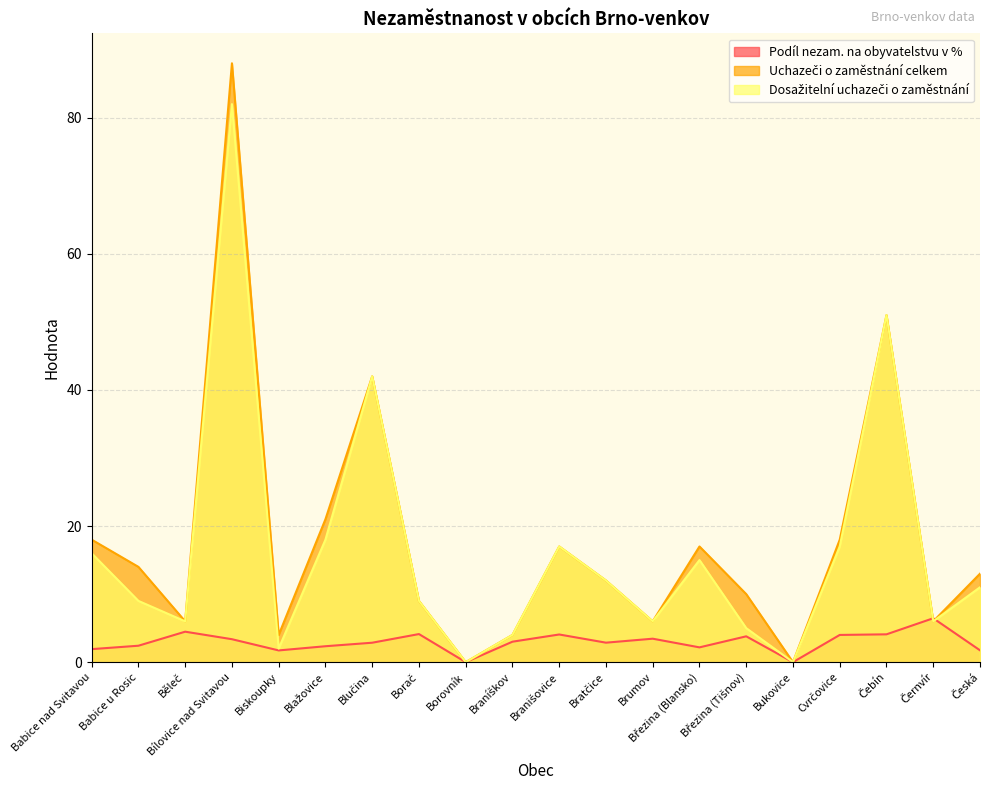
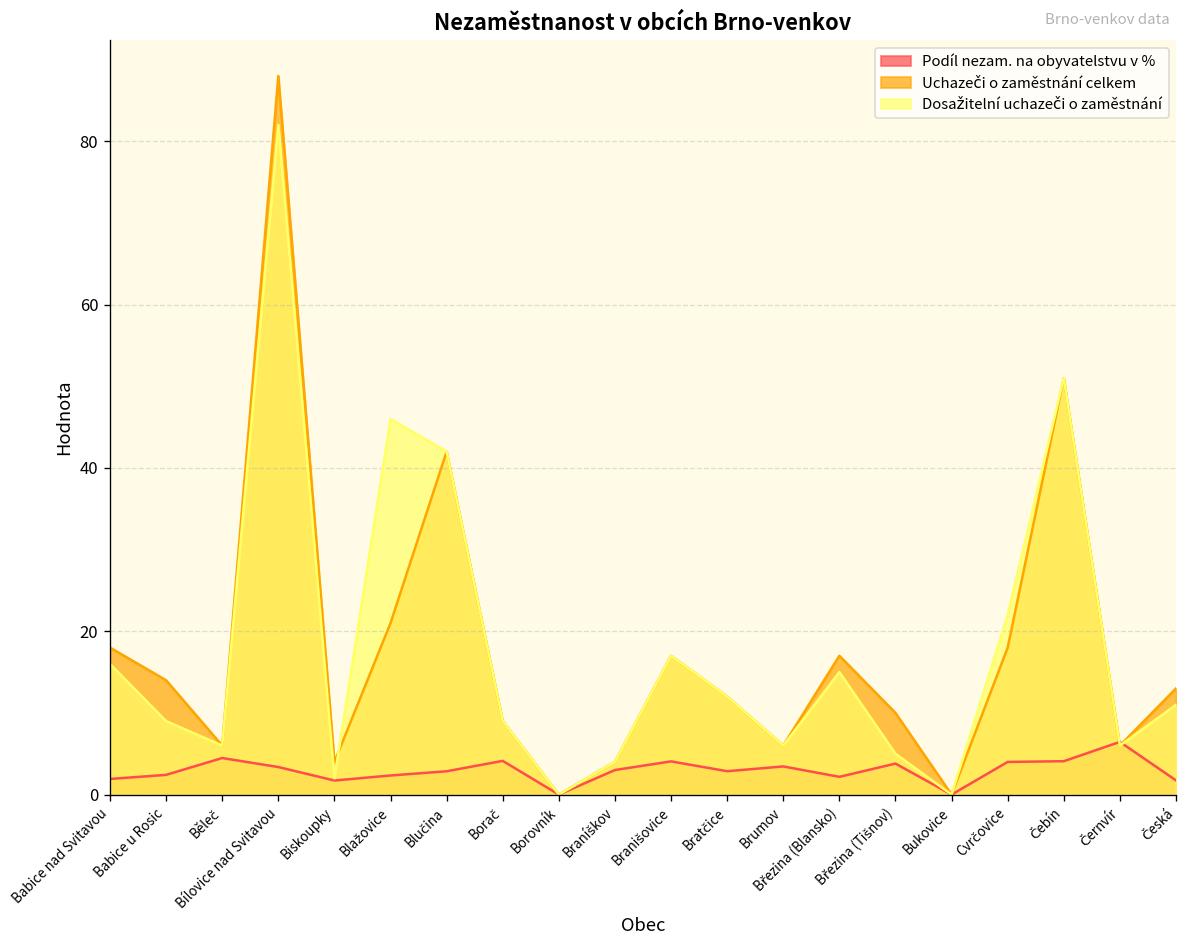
  {
    "Podíl nezam. na obyvatelstvu v %": {
      "Babice nad Svitavou": 2,
      "Babice u Rosic": 2,
      "Běleč": 4,
      "Bílovice nad Svitavou": 3,
      "Blažovice": 2,
      "Blučina": 3,
      "Borač": 4,
      "Braníškov": 3,
      "Branišovice": 4,
      "Bratčice": 3,
      "Brumov": 3,
      "Březina (Blansko)": 2,
      "Březina (Tišnov)": 4,
      "Cvrčovice": 4,
      "Čebín": 4,
      "Černvír": 6,
      "Česká": 2
    },
    "Uchazeči o zaměstnání celkem": {
      "Babice nad Svitavou": 18,
      "Babice u Rosic": 14,
      "Bílovice nad Svitavou": 88,
      "Biskoupky": 4,
      "Blažovice": 21,
      "Březina (Blansko)": 17,
      "Březina (Tišnov)": 10,
      "Cvrčovice": 18,
      "Česká": 13
    },
    "Dosažitelní uchazeči o zaměstnání": {
      "Babice nad Svitavou": 16,
      "Babice u Rosic": 9,
      "Bílovice nad Svitavou": 82,
-     "Blažovice": 18,
+     "Blažovice": 46,
      "Březina (Blansko)": 15,
      "Březina (Tišnov)": 5,
-     "Cvrčovice": 17,
+     "Cvrčovice": 22,
      "Česká": 11
    }
  }
